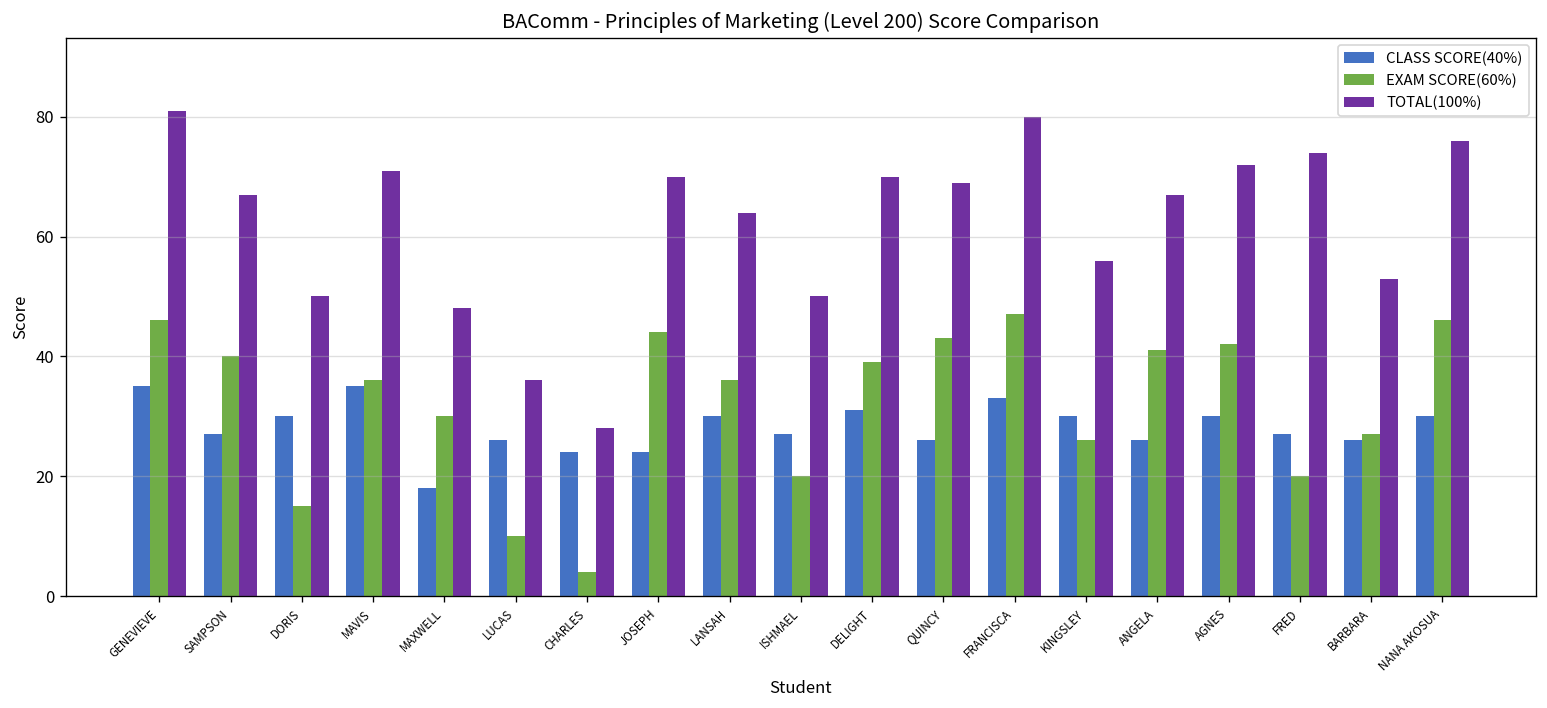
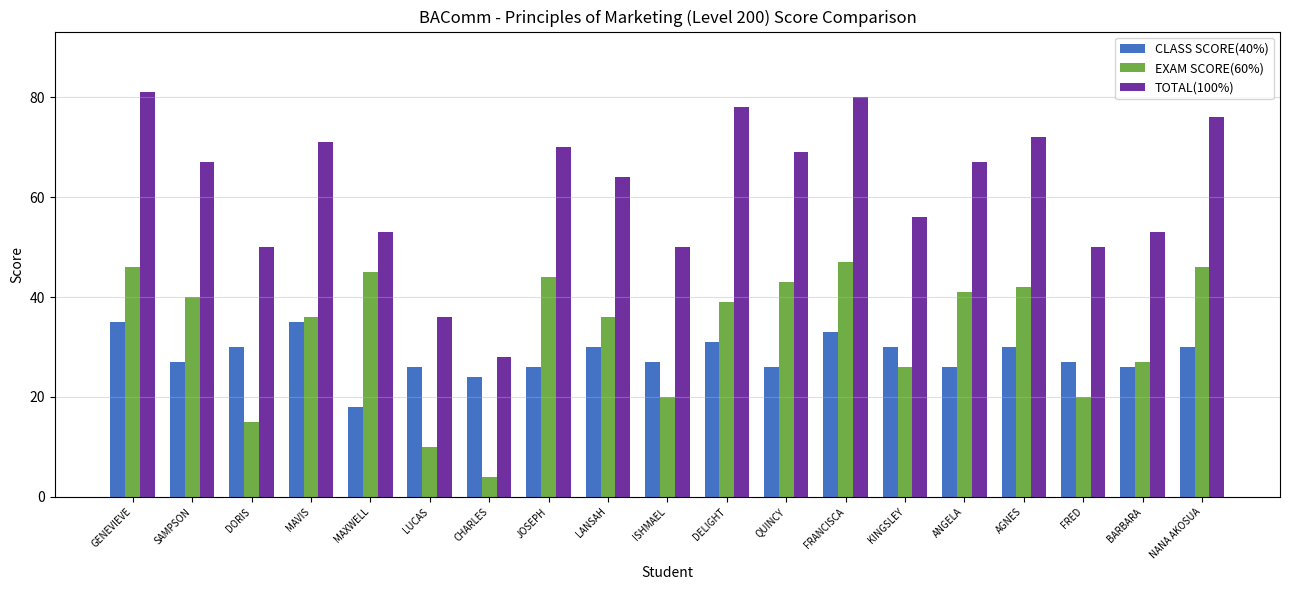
  {
    "CLASS SCORE(40%)": {
      "GENEVIEVE": 35,
      "SAMPSON": 27,
      "DORIS": 30,
      "MAVIS": 35,
      "MAXWELL": 18,
      "LUCAS": 26,
      "CHARLES": 24,
-     "JOSEPH": 24,
+     "JOSEPH": 26,
      "LANSAH": 30,
      "ISHMAEL": 27,
      "DELIGHT": 31,
      "QUINCY": 26,
      "FRANCISCA": 33,
      "KINGSLEY": 30,
      "ANGELA": 26,
      "AGNES": 30,
      "FRED": 27,
      "BARBARA": 26,
      "NANA AKOSUA": 30
    },
    "EXAM SCORE(60%)": {
      "GENEVIEVE": 46,
      "SAMPSON": 40,
      "DORIS": 15,
      "MAVIS": 36,
-     "MAXWELL": 30,
+     "MAXWELL": 45,
      "LUCAS": 10,
      "CHARLES": 4,
      "JOSEPH": 44,
      "LANSAH": 36,
      "ISHMAEL": 20,
      "DELIGHT": 39,
      "QUINCY": 43,
      "FRANCISCA": 47,
      "KINGSLEY": 26,
      "ANGELA": 41,
      "AGNES": 42,
      "FRED": 20,
      "BARBARA": 27,
      "NANA AKOSUA": 46
    },
    "TOTAL(100%)": {
      "GENEVIEVE": 81,
      "SAMPSON": 67,
      "DORIS": 50,
      "MAVIS": 71,
-     "MAXWELL": 48,
+     "MAXWELL": 53,
      "LUCAS": 36,
      "CHARLES": 28,
      "JOSEPH": 70,
      "LANSAH": 64,
      "ISHMAEL": 50,
-     "DELIGHT": 70,
+     "DELIGHT": 78,
      "QUINCY": 69,
      "FRANCISCA": 80,
      "KINGSLEY": 56,
      "ANGELA": 67,
      "AGNES": 72,
-     "FRED": 74,
+     "FRED": 50,
      "BARBARA": 53,
      "NANA AKOSUA": 76
    }
  }
